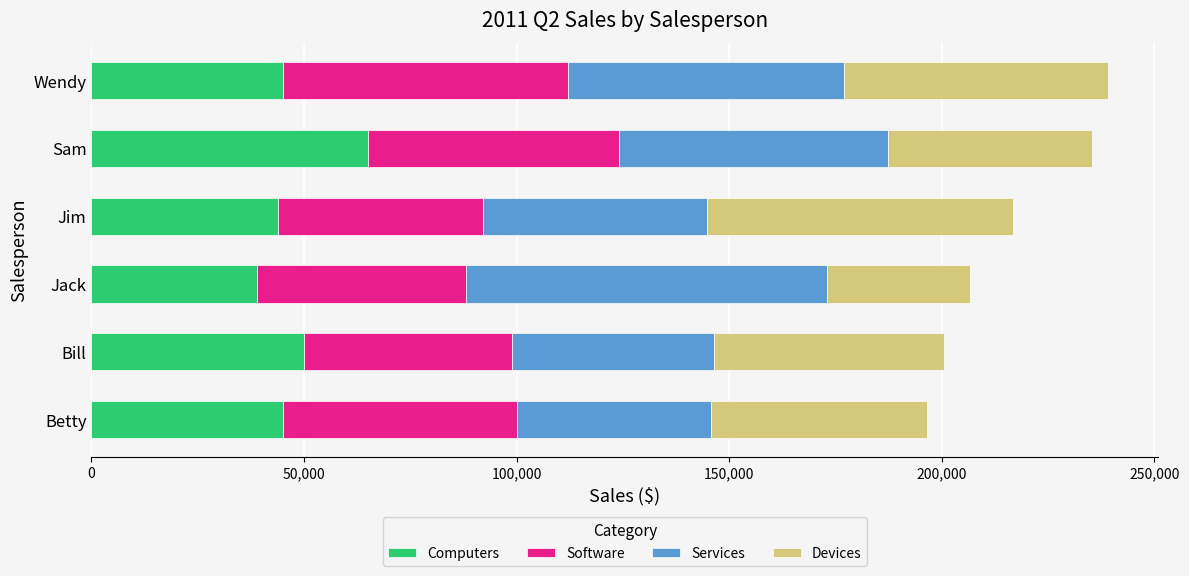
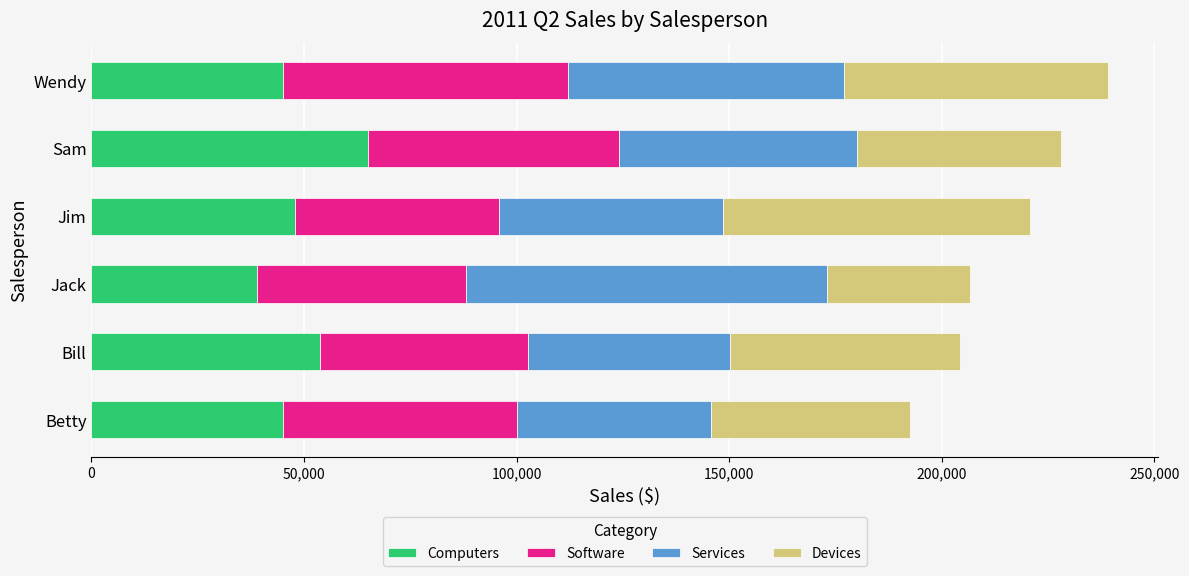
  {
    "Computers": {
      "Wendy": "45,000",
      "Sam": "65,000",
-     "Jim": "44,000",
+     "Jim": "48,000",
      "Jack": "39,000",
-     "Bill": "50,000",
+     "Bill": "54,000",
      "Betty": "45,000"
    },
    "Software": {
      "Wendy": "67,000",
      "Sam": "59,000",
      "Jim": "48,000",
      "Jack": "49,000",
      "Bill": "49,000",
      "Betty": "55,000"
    },
    "Services": {
      "Wendy": "65,000",
-     "Sam": "63,000",
+     "Sam": "56,000",
      "Jim": "53,000",
      "Jack": "85,000",
      "Bill": "48,000",
      "Betty": "46,000"
    },
    "Devices": {
      "Wendy": "62,000",
      "Sam": "48,000",
      "Jim": "72,000",
      "Jack": "34,000",
      "Bill": "54,000",
-     "Betty": "51,000"
+     "Betty": "47,000"
    }
  }
